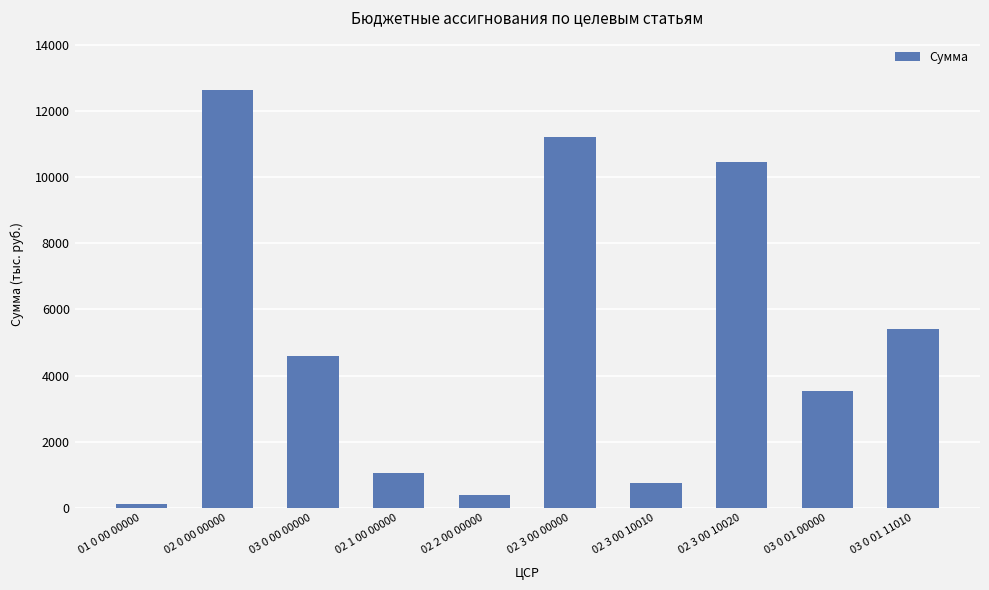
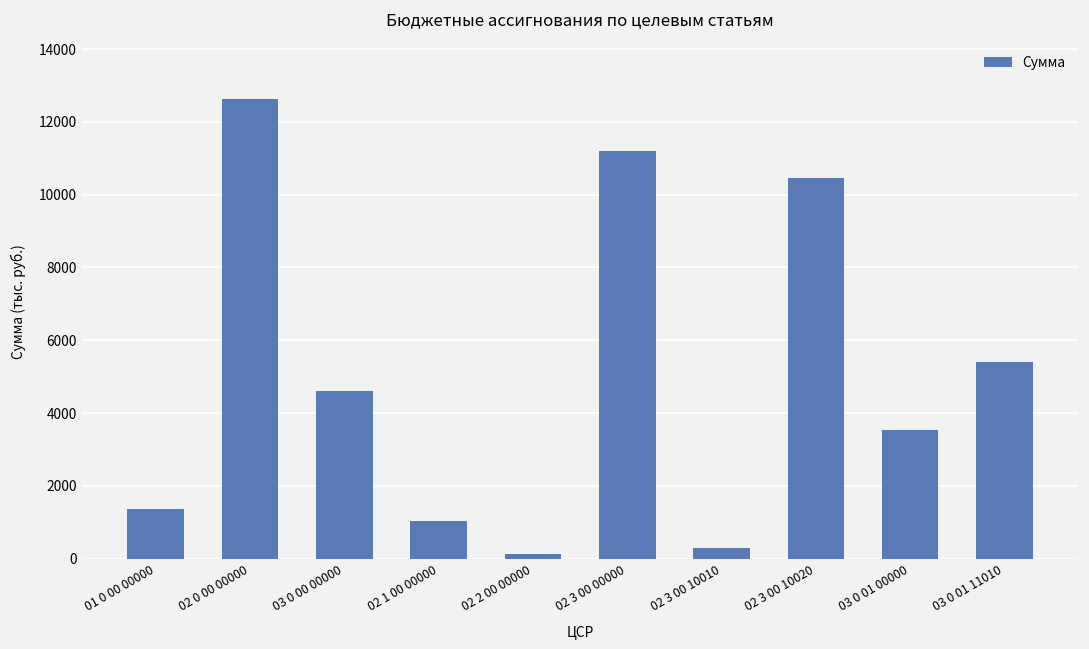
  {
-   "01 0 00 00000": 100,
+   "01 0 00 00000": 1400,
    "02 0 00 00000": 12600,
    "03 0 00 00000": 4600,
    "02 1 00 00000": 1000,
-   "02 2 00 00000": 400,
+   "02 2 00 00000": 100,
    "02 3 00 00000": 11200,
-   "02 3 00 10010": 800,
+   "02 3 00 10010": 300,
    "02 3 00 10020": 10500,
    "03 0 01 00000": 3500,
    "03 0 01 11010": 5400
  }
